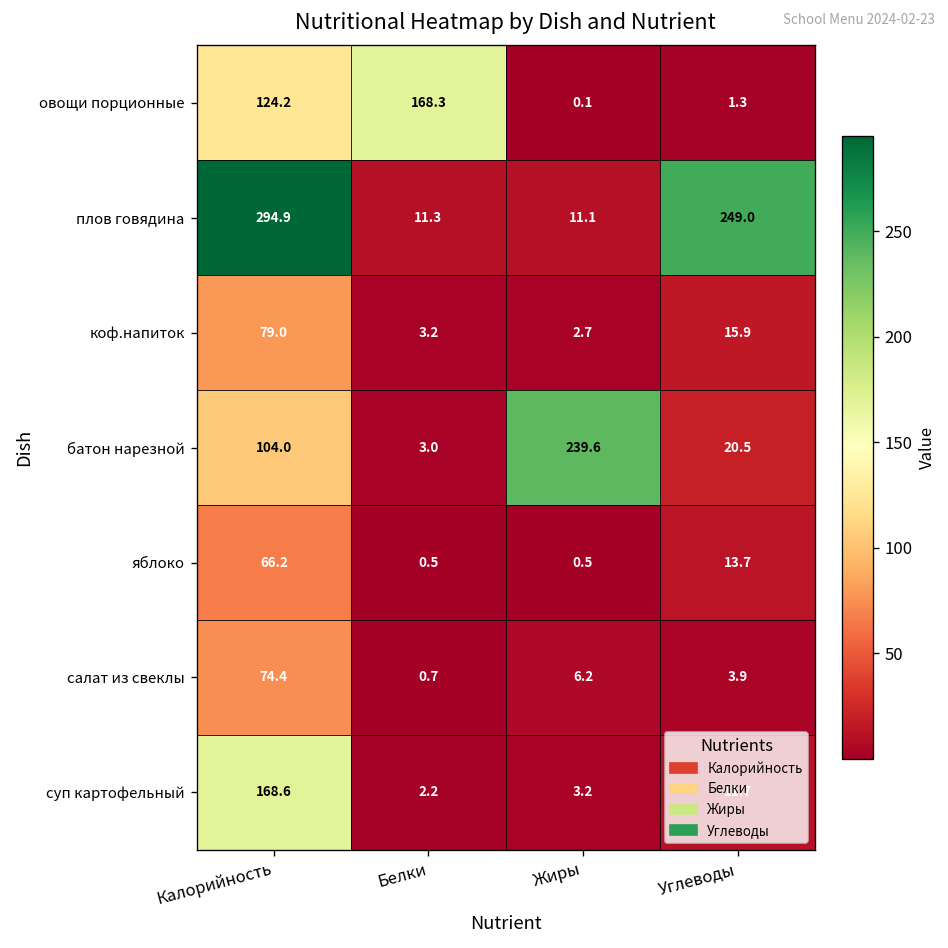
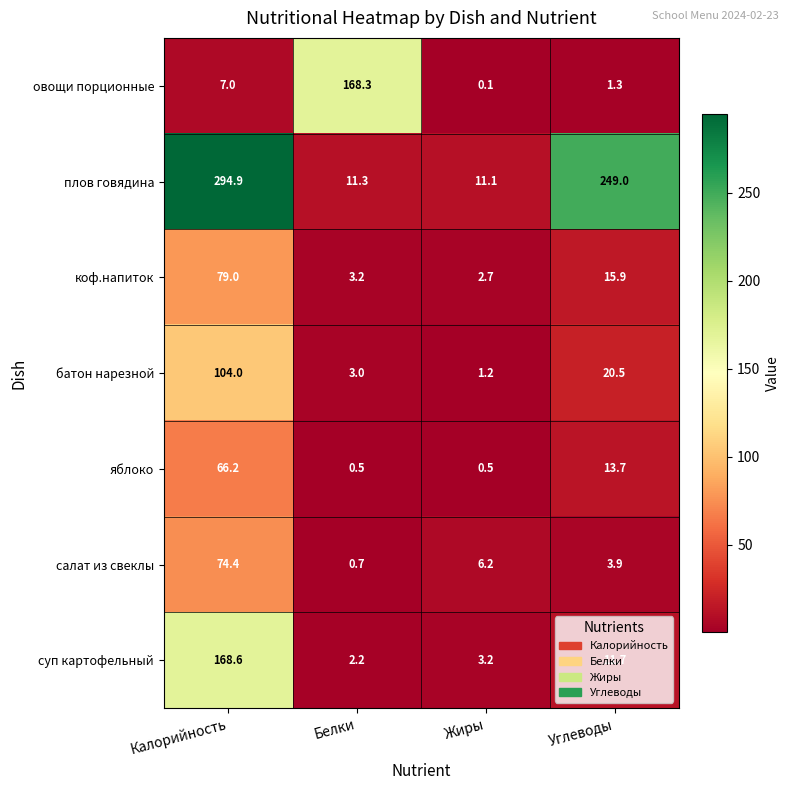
  {
    "овощи порционные": {
-     "Калорийность": 124.2,
+     "Калорийность": 7.0,
      "Белки": 168.3,
      "Жиры": 0.1,
      "Углеводы": 1.3
    },
    "плов говядина": {
      "Калорийность": 294.9,
      "Белки": 11.3,
      "Жиры": 11.1,
      "Углеводы": 249.0
    },
    "коф.напиток": {
      "Калорийность": 79.0,
      "Белки": 3.2,
      "Жиры": 2.7,
      "Углеводы": 15.9
    },
    "батон нарезной": {
      "Калорийность": 104.0,
      "Белки": 3.0,
-     "Жиры": 239.6,
+     "Жиры": 1.2,
      "Углеводы": 20.5
    },
    "яблоко": {
      "Калорийность": 66.2,
      "Белки": 0.5,
      "Жиры": 0.5,
      "Углеводы": 13.7
    },
    "салат из свеклы": {
      "Калорийность": 74.4,
      "Белки": 0.7,
      "Жиры": 6.2,
      "Углеводы": 3.9
    },
    "суп картофельный": {
      "Калорийность": 168.6,
      "Белки": 2.2,
      "Жиры": 3.2
    }
  }
